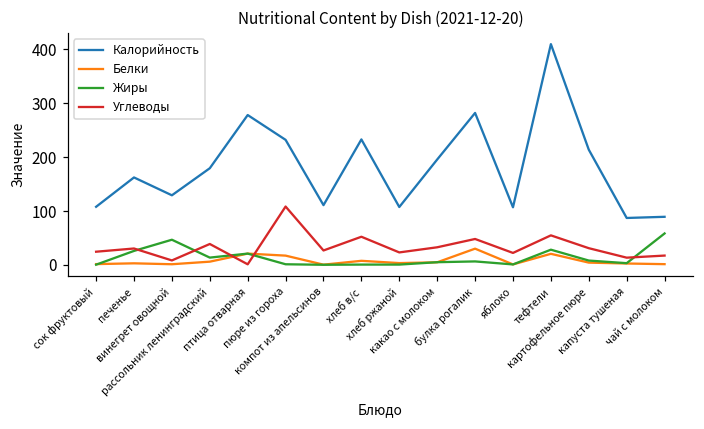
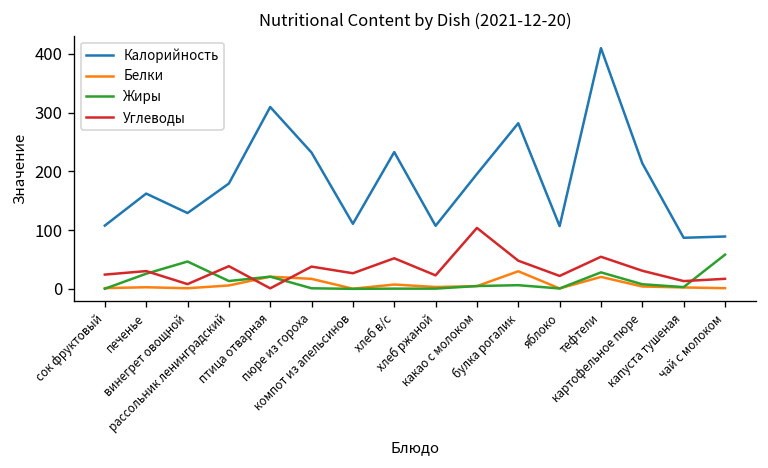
  {
    "Калорийность": {
      "сок фруктовый": 110,
      "печенье": 160,
      "винегрет овощной": 130,
      "рассольник ленинградский": 180,
-     "птица отварная": 280,
+     "птица отварная": 310,
      "пюре из гороха": 230,
      "компот из апельсинов": 110,
      "хлеб в/с": 230,
      "хлеб ржаной": 110,
      "какао с молоком": 200,
      "булка рогалик": 280,
      "яблоко": 110,
      "тефтели": 410,
      "картофельное пюре": 210,
      "капуста тушеная": 90,
      "чай с молоком": 90
    },
    "Белки": {
      "печенье": 0,
      "винегрет овощной": 0,
      "рассольник ленинградский": 10,
      "пюре из гороха": 20,
      "хлеб в/с": 10,
      "булка рогалик": 30,
      "тефтели": 20,
      "чай с молоком": 0
    },
    "Жиры": {
      "винегрет овощной": 50,
      "рассольник ленинградский": 10,
      "пюре из гороха": 0,
      "хлеб в/с": 0,
      "булка рогалик": 10,
      "тефтели": 30,
      "чай с молоком": 60
    },
    "Углеводы": {
      "сок фруктовый": 20,
      "винегрет овощной": 10,
      "рассольник ленинградский": 40,
      "птица отварная": 0,
-     "пюре из гороха": 110,
+     "пюре из гороха": 40,
      "компот из апельсинов": 30,
      "хлеб в/с": 50,
      "хлеб ржаной": 20,
-     "какао с молоком": 30,
+     "какао с молоком": 100,
      "булка рогалик": 50,
      "яблоко": 20,
      "тефтели": 50,
      "картофельное пюре": 30,
      "капуста тушеная": 10,
      "чай с молоком": 20
    }
  }
